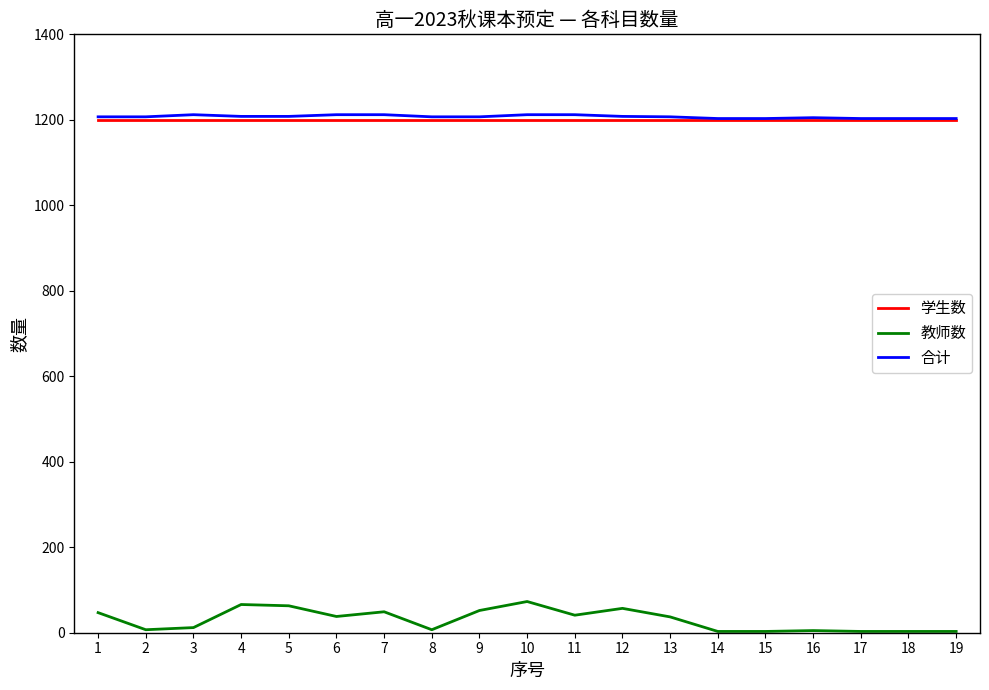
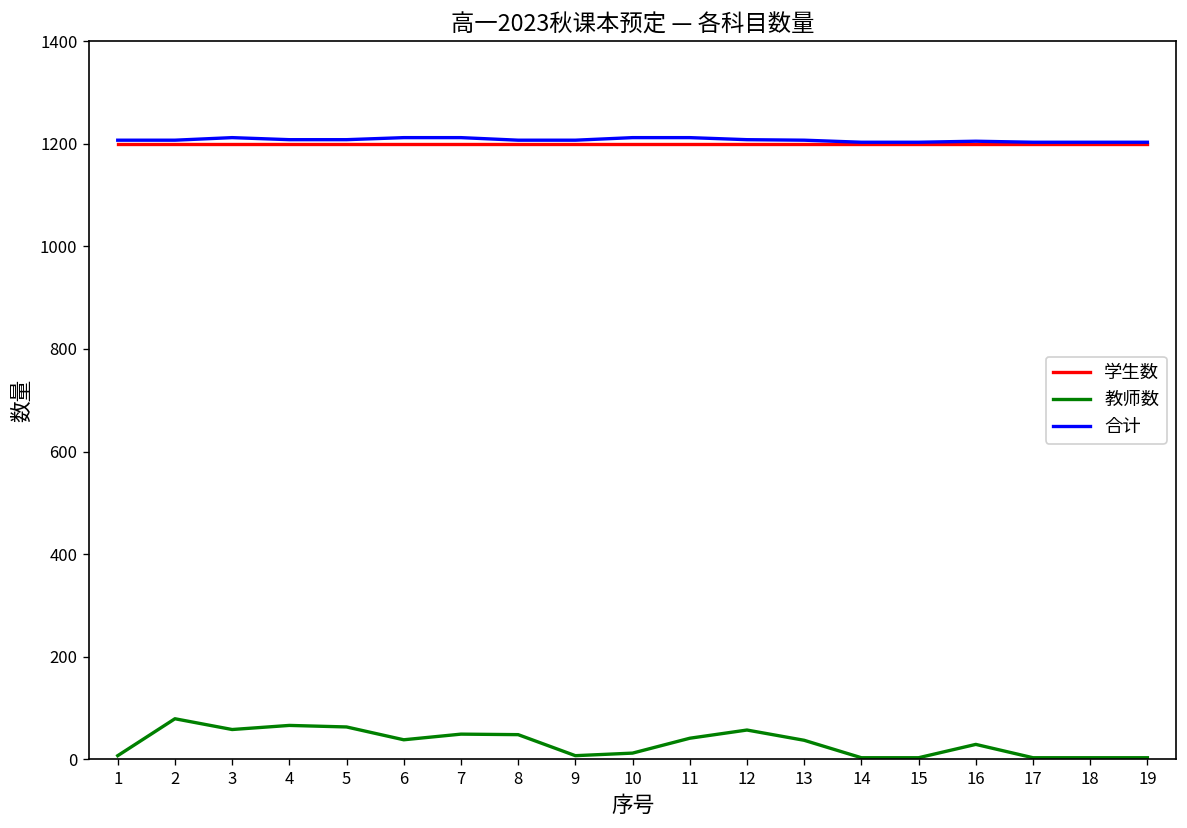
  {
    "学生数": {
      "1": 1200,
      "2": 1200,
      "3": 1200,
      "4": 1200,
      "5": 1200,
      "6": 1200,
      "7": 1200,
      "8": 1200,
      "9": 1200,
      "10": 1200,
      "11": 1200,
      "12": 1200,
      "13": 1200
    },
    "教师数": {
-     "1": 50,
-     "2": 10,
-     "3": 10,
+     "1": 10,
+     "2": 80,
+     "3": 60,
      "4": 70,
      "5": 60,
      "6": 40,
      "7": 50,
-     "8": 10,
-     "9": 50,
-     "10": 70,
+     "8": 50,
+     "9": 10,
+     "10": 10,
      "11": 40,
      "12": 60,
      "13": 40,
      "14": 0,
      "15": 0,
-     "16": 10,
+     "16": 30,
      "17": 0,
      "18": 0,
      "19": 0
    },
    "合计": {
      "1": 1210,
      "2": 1210,
      "3": 1210,
      "4": 1210,
      "5": 1210,
      "6": 1210,
      "7": 1210,
      "8": 1210,
      "9": 1210,
      "10": 1210,
      "11": 1210,
      "12": 1210,
      "13": 1210
    }
  }
